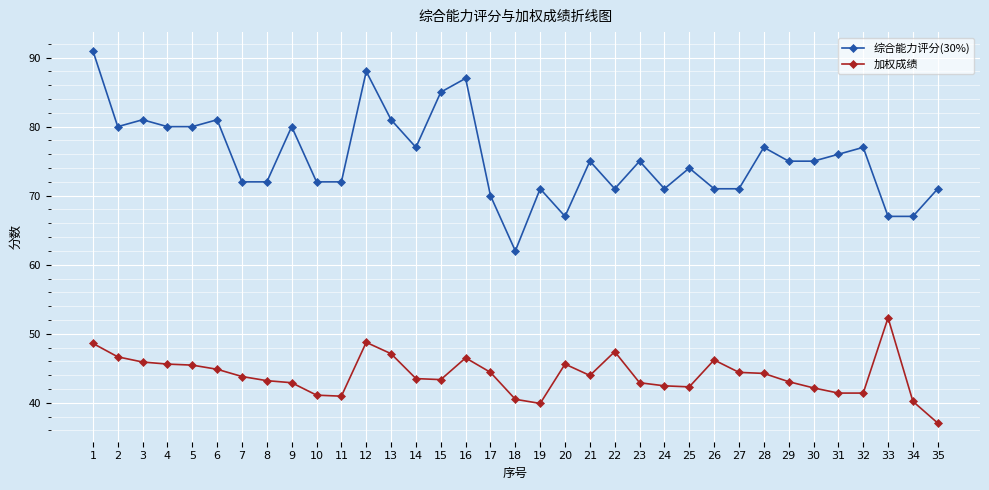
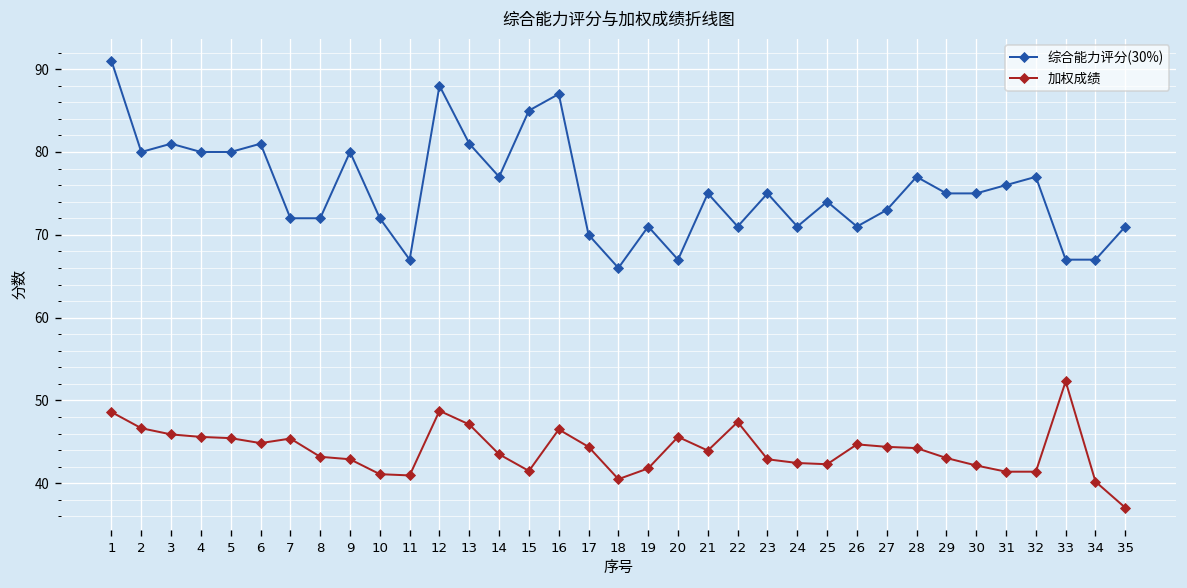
  {
    "综合能力评分(30%)": {
      "1": 91,
      "2": 80,
      "3": 81,
      "4": 80,
      "5": 80,
      "6": 81,
      "7": 72,
      "8": 72,
      "9": 80,
      "10": 72,
-     "11": 72,
+     "11": 67,
      "12": 88,
      "13": 81,
      "14": 77,
      "15": 85,
      "16": 87,
      "17": 70,
-     "18": 62,
+     "18": 66,
      "19": 71,
      "20": 67,
      "21": 75,
      "22": 71,
      "23": 75,
      "24": 71,
      "25": 74,
      "26": 71,
-     "27": 71,
+     "27": 73,
      "28": 77,
      "29": 75,
      "30": 75,
      "31": 76,
      "32": 77,
      "33": 67,
      "34": 67,
      "35": 71
    },
    "加权成绩": {
      "1": 49,
      "2": 47,
      "3": 46,
      "4": 46,
      "5": 45,
      "6": 45,
-     "7": 44,
+     "7": 45,
      "8": 43,
      "9": 43,
      "10": 41,
      "11": 41,
      "12": 49,
      "13": 47,
      "14": 44,
-     "15": 43,
+     "15": 41,
      "16": 47,
      "17": 44,
      "18": 41,
-     "19": 40,
+     "19": 42,
      "20": 46,
      "21": 44,
      "22": 47,
      "23": 43,
      "24": 42,
      "25": 42,
-     "26": 46,
+     "26": 45,
      "27": 44,
      "28": 44,
      "29": 43,
      "30": 42,
      "31": 41,
      "32": 41,
      "33": 52,
      "34": 40,
      "35": 37
    }
  }
